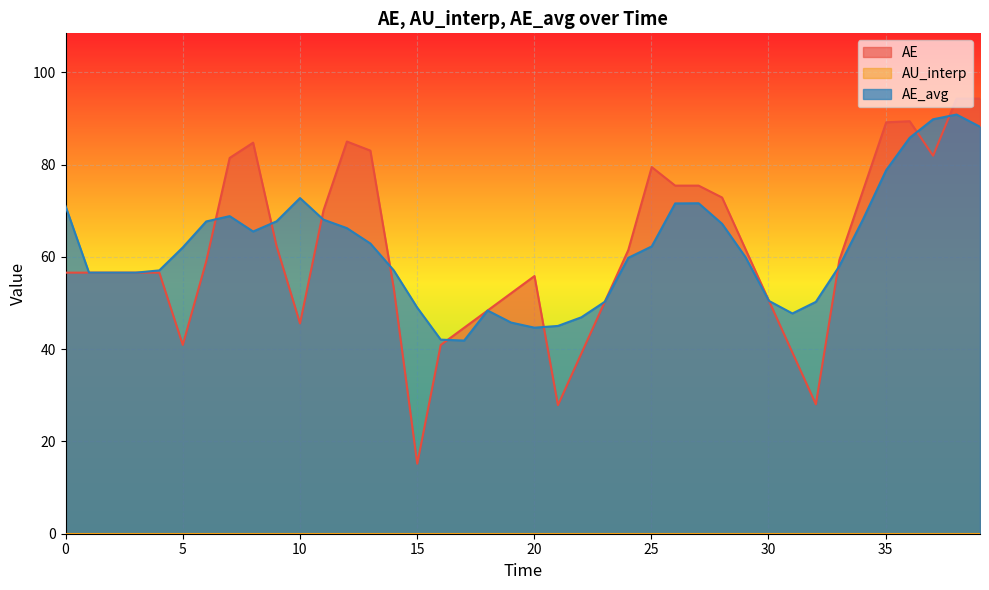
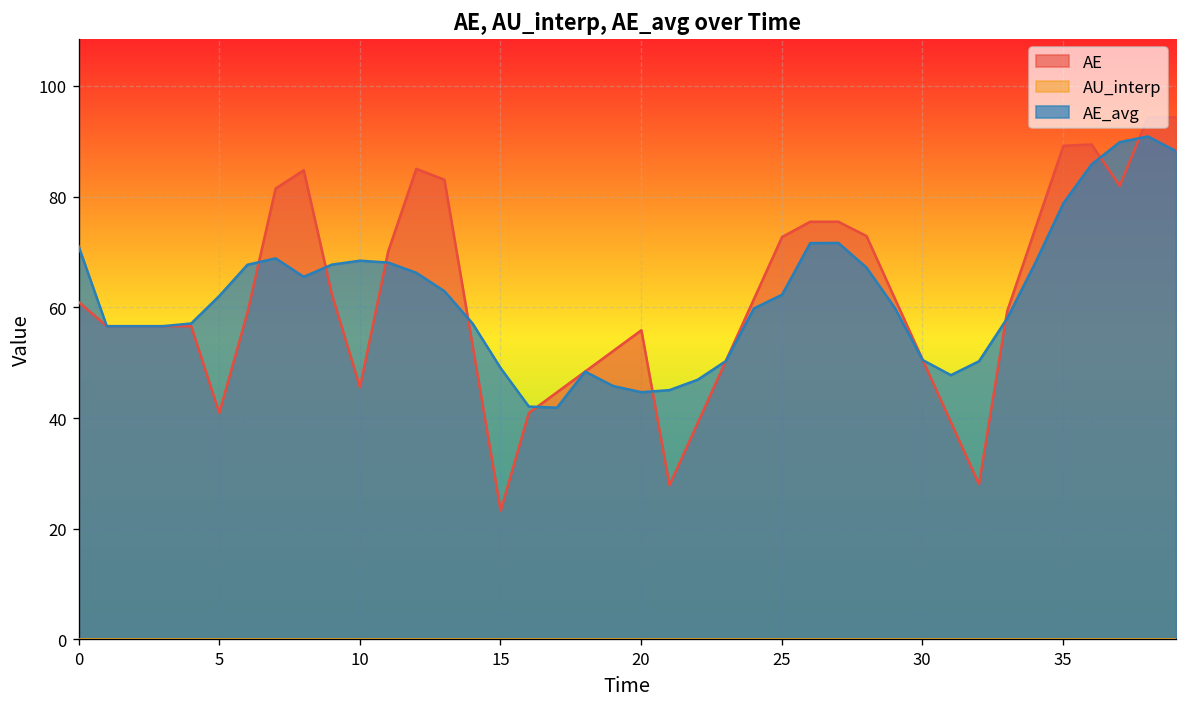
  {
    "AE": {
-     "0": 57,
+     "0": 61,
      "5": 41,
      "10": 46,
-     "15": 15,
+     "15": 23,
      "20": 56,
-     "25": 79
+     "25": 73
    },
    "AU_interp": {
      "0": 0,
      "5": 0,
      "10": 0,
      "15": 0,
      "20": 0,
      "25": 0
    },
    "AE_avg": {
      "0": 71,
      "5": 62,
-     "10": 73,
+     "10": 68,
      "15": 49,
      "20": 45,
      "25": 62
    }
  }
